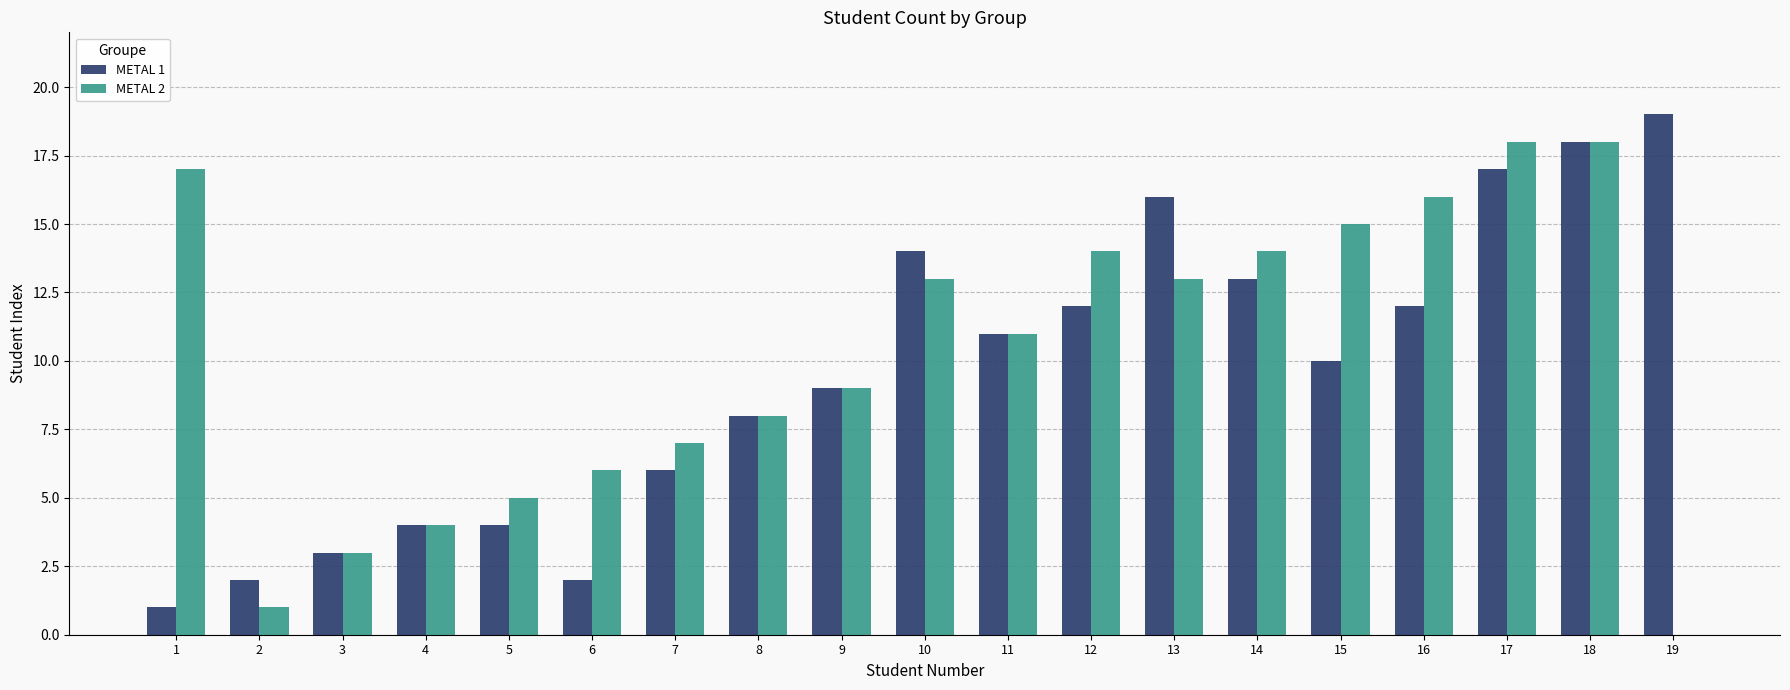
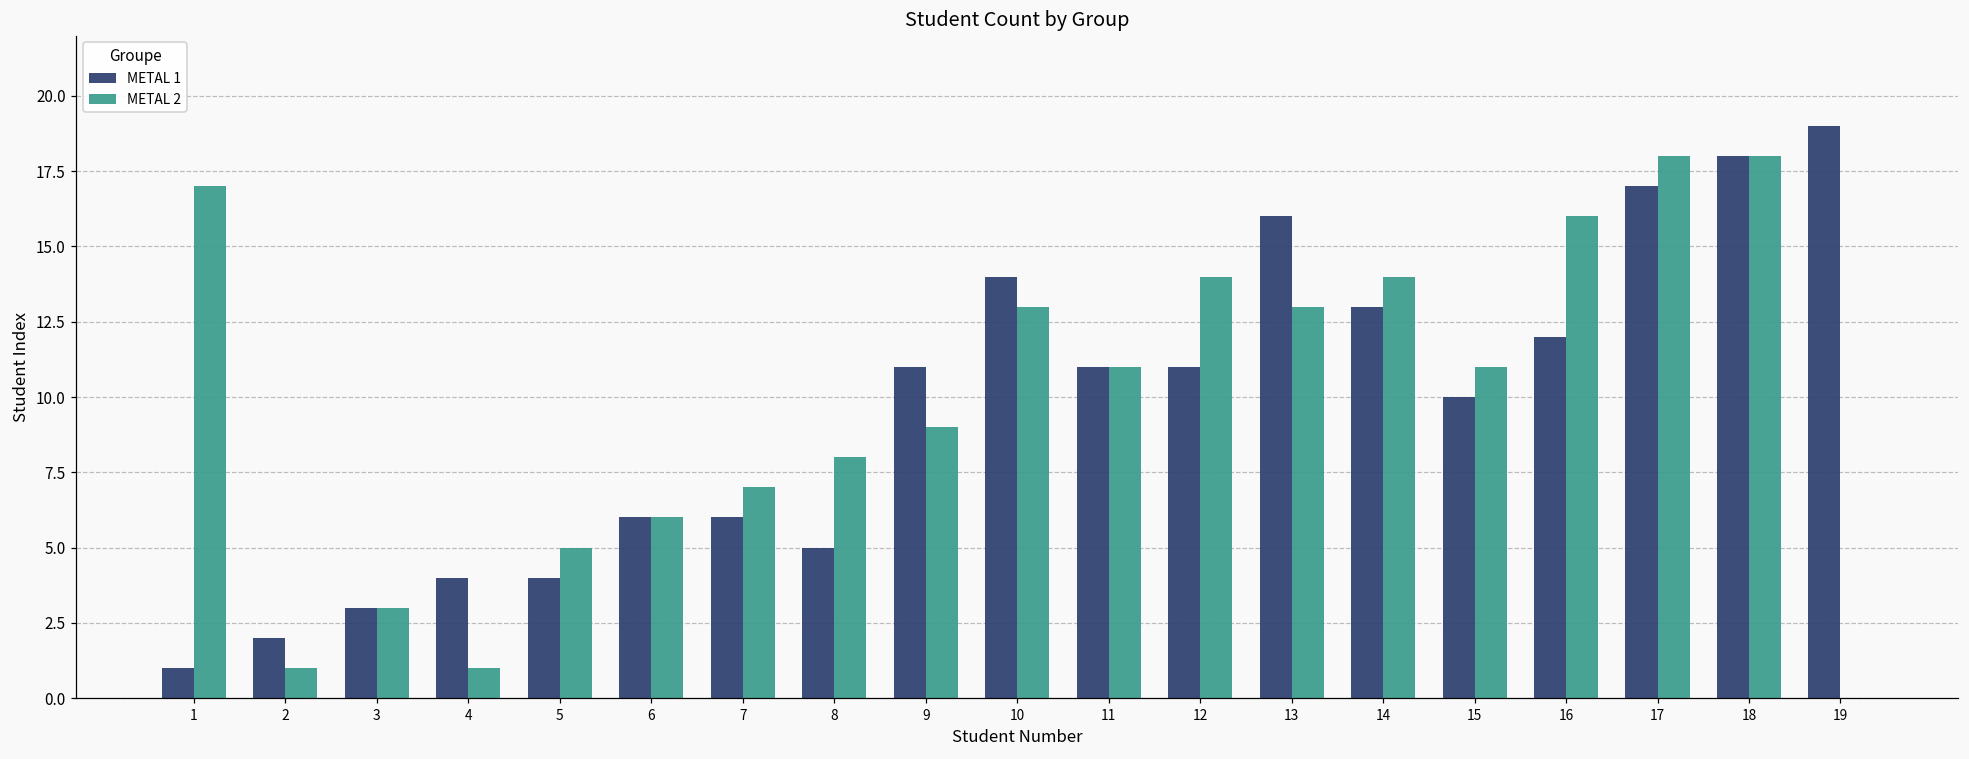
  {
    "METAL 1": {
      "1": 1,
      "2": 2,
      "3": 3,
      "4": 4,
      "5": 4,
-     "6": 2,
+     "6": 6,
      "7": 6,
-     "8": 8,
-     "9": 9,
+     "8": 5,
+     "9": 11,
      "10": 14,
      "11": 11,
-     "12": 12,
+     "12": 11,
      "13": 16,
      "14": 13,
      "15": 10,
      "16": 12,
      "17": 17,
      "18": 18,
      "19": 19
    },
    "METAL 2": {
      "1": 17,
      "2": 1,
      "3": 3,
-     "4": 4,
+     "4": 1,
      "5": 5,
      "6": 6,
      "7": 7,
      "8": 8,
      "9": 9,
      "10": 13,
      "11": 11,
      "12": 14,
      "13": 13,
      "14": 14,
-     "15": 15,
+     "15": 11,
      "16": 16,
      "17": 18,
      "18": 18,
      "19": 0
    }
  }
